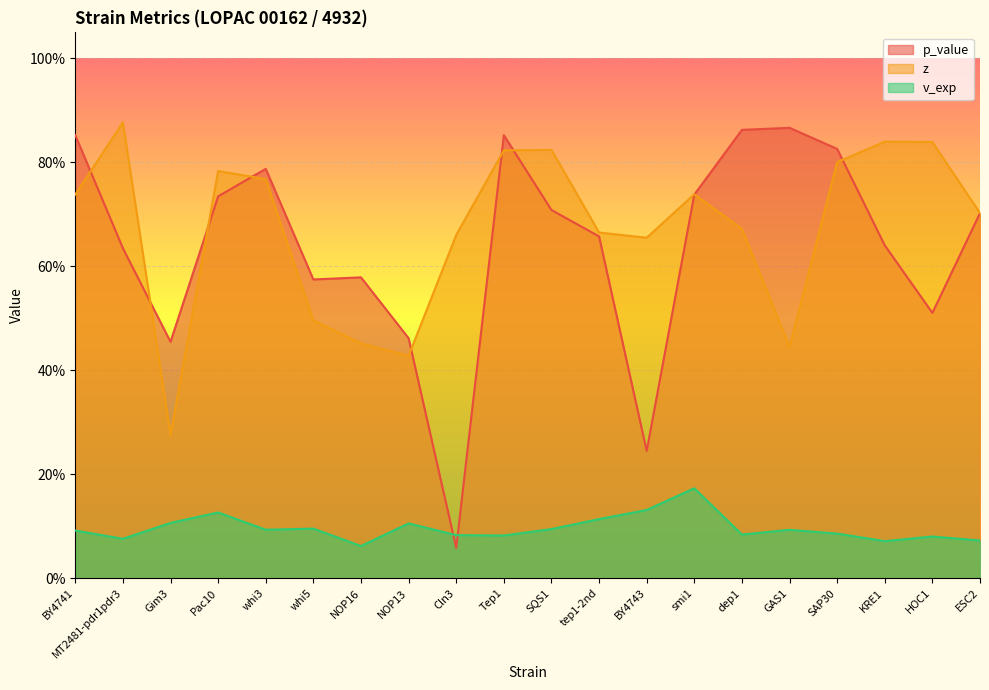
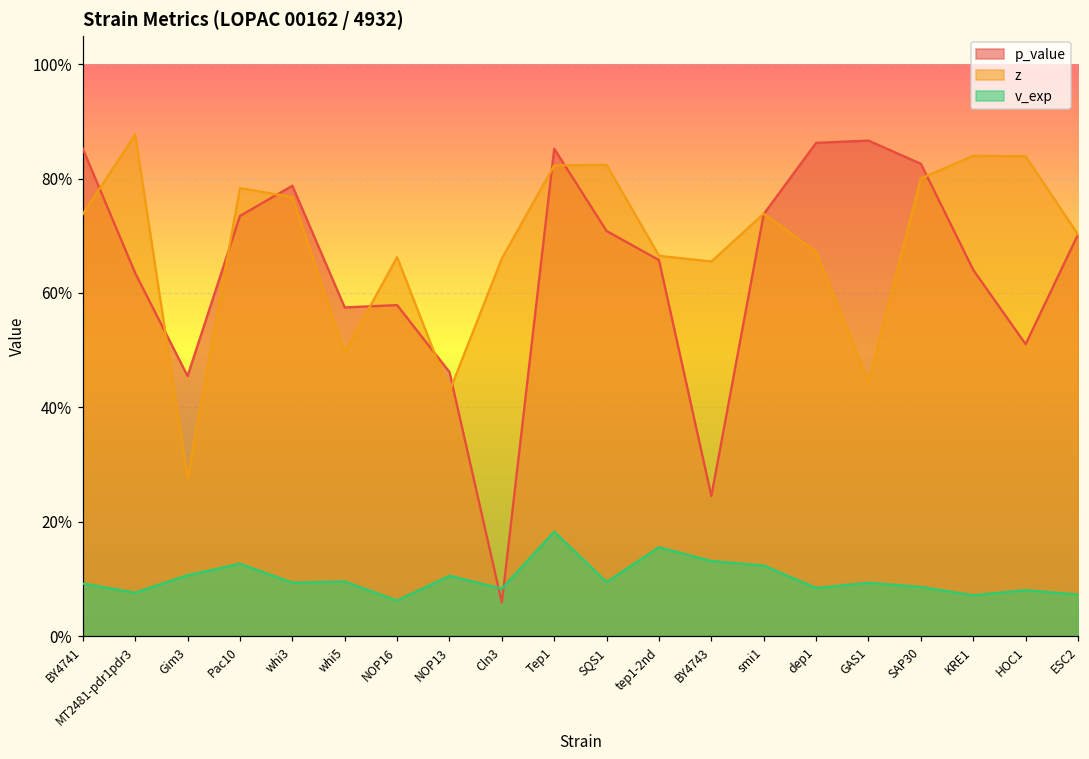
  {
    "p_value": {
      "BY4741": "85%",
      "MT2481-pdr1pdr3": "63%",
      "Gim3": "45%",
      "Pac10": "73%",
      "whi3": "79%",
      "whi5": "57%",
      "NOP16": "58%",
      "NOP13": "46%",
      "Cln3": "6%",
      "Tep1": "85%",
      "SQS1": "71%",
      "tep1-2nd": "66%",
      "BY4743": "24%",
      "dep1": "86%",
      "GAS1": "87%",
      "SAP30": "83%",
      "KRE1": "64%",
      "HOC1": "51%"
    },
    "z": {
      "BY4741": "74%",
      "MT2481-pdr1pdr3": "88%",
      "Gim3": "28%",
      "Pac10": "78%",
      "whi3": "77%",
      "whi5": "50%",
-     "NOP16": "45%",
+     "NOP16": "66%",
      "NOP13": "43%",
      "Cln3": "66%",
      "Tep1": "82%",
      "SQS1": "82%",
      "tep1-2nd": "67%",
      "BY4743": "66%",
      "dep1": "67%",
      "GAS1": "45%",
      "SAP30": "80%",
      "KRE1": "84%",
      "HOC1": "84%"
    },
    "v_exp": {
      "BY4741": "9%",
      "MT2481-pdr1pdr3": "8%",
      "Gim3": "11%",
      "Pac10": "13%",
      "whi3": "9%",
      "whi5": "10%",
      "NOP16": "6%",
      "NOP13": "11%",
      "Cln3": "8%",
-     "Tep1": "8%",
+     "Tep1": "18%",
      "SQS1": "9%",
-     "tep1-2nd": "11%",
+     "tep1-2nd": "16%",
      "BY4743": "13%",
-     "smi1": "17%",
+     "smi1": "12%",
      "dep1": "8%",
      "GAS1": "9%",
      "SAP30": "9%",
      "KRE1": "7%",
      "HOC1": "8%",
      "ESC2": "7%"
    }
  }
